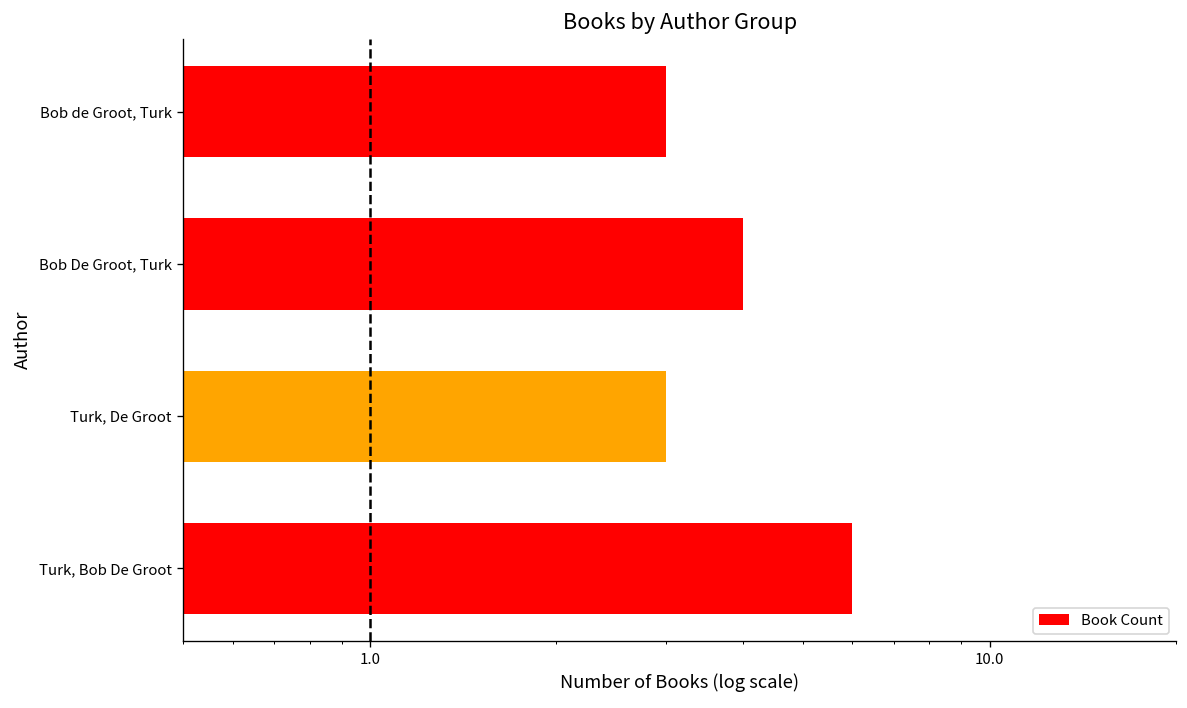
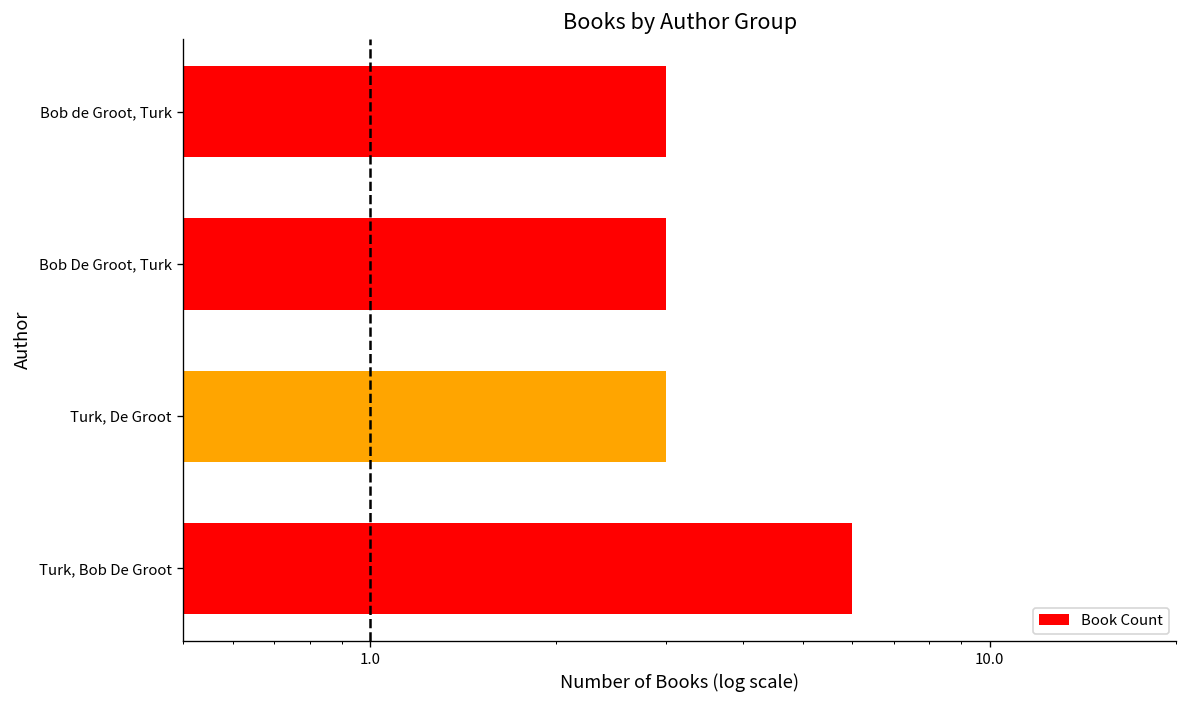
  {
    "Bob de Groot, Turk": 3,
-   "Bob De Groot, Turk": 4,
+   "Bob De Groot, Turk": 3,
    "Turk, De Groot": 3,
    "Turk, Bob De Groot": 6
  }
